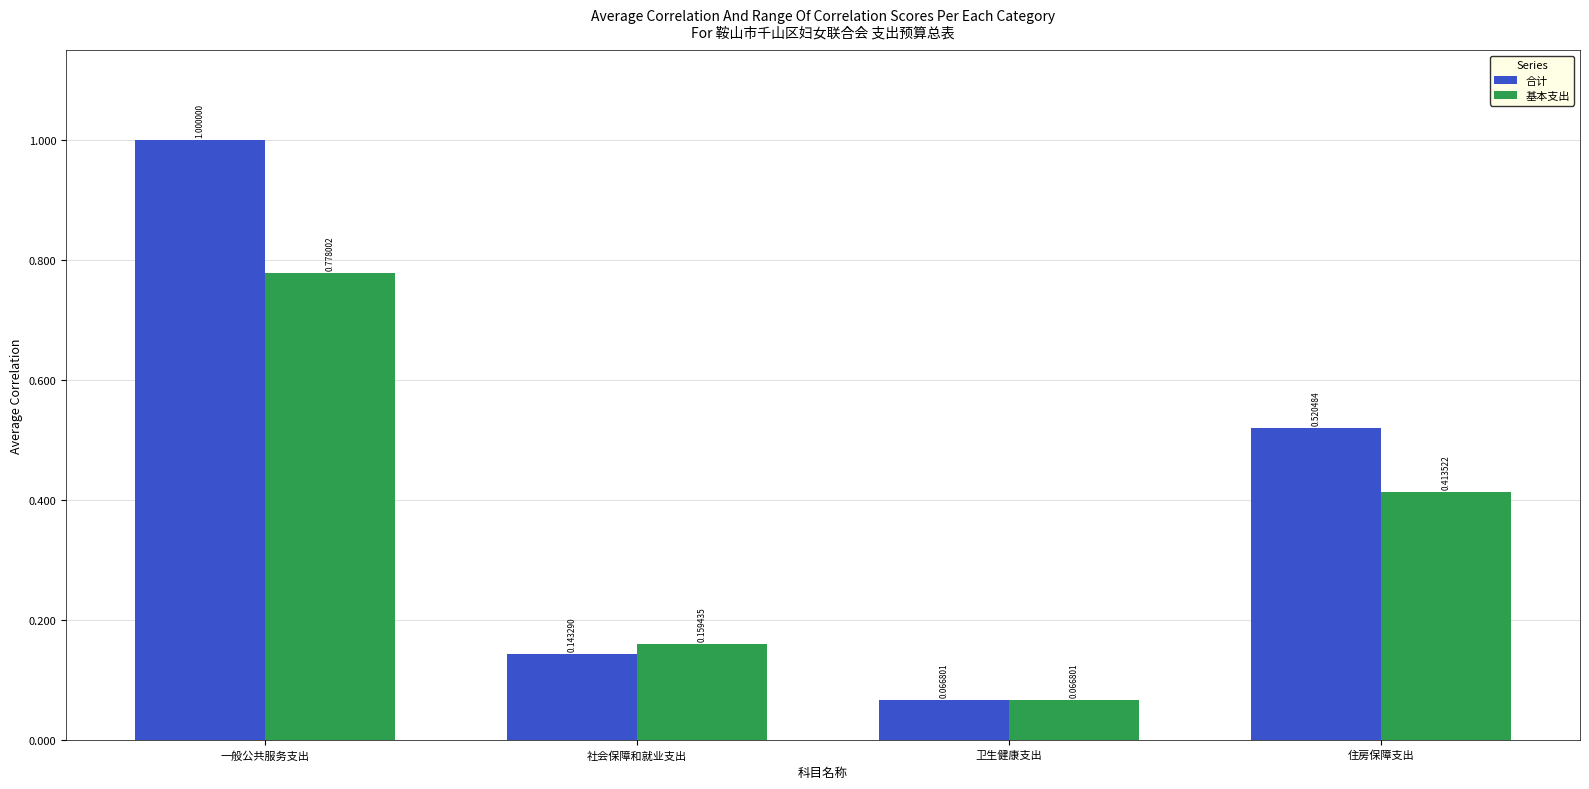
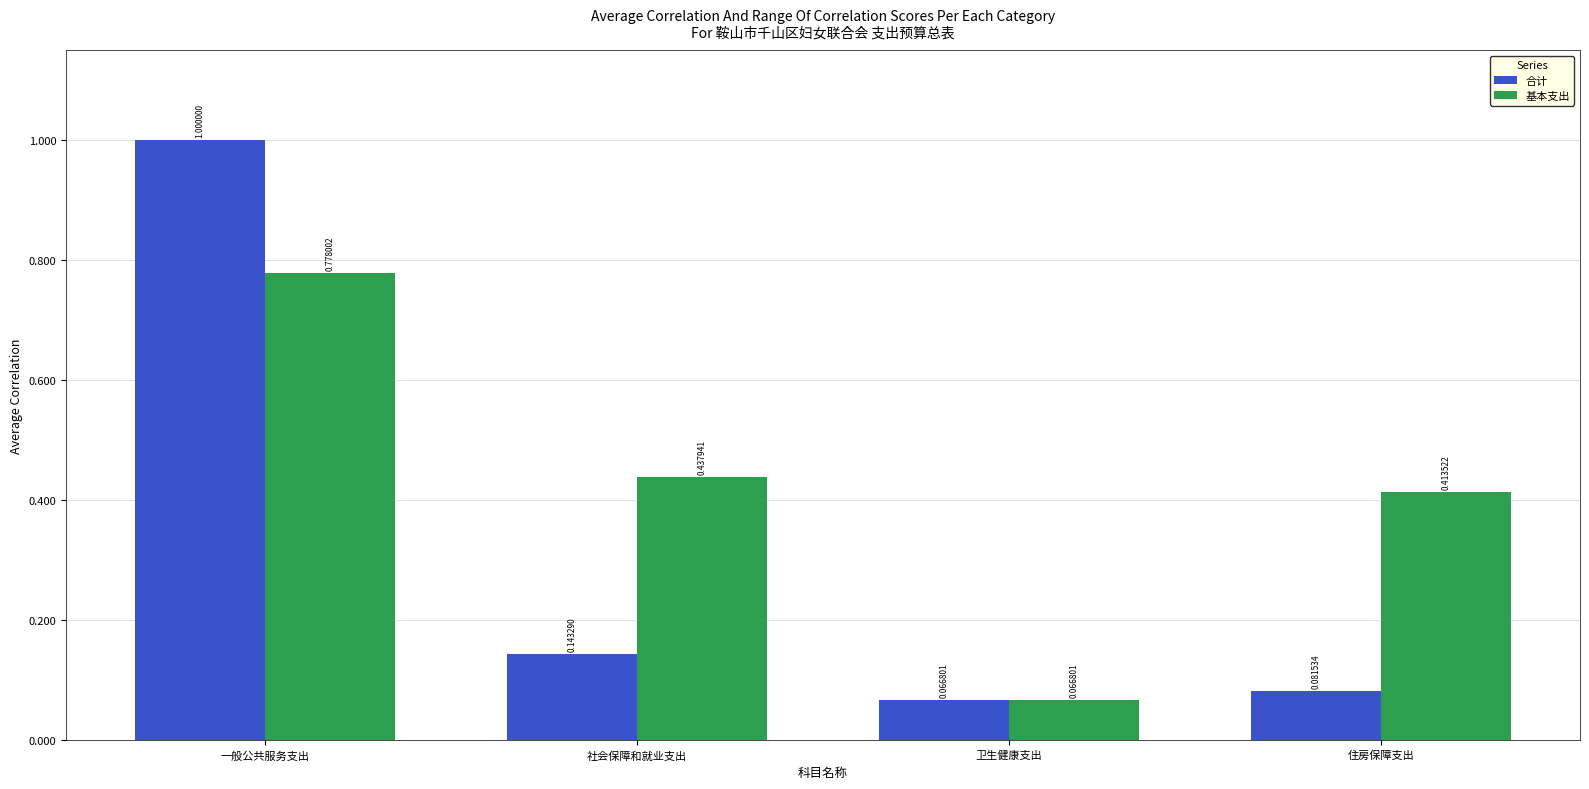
  {
    "合计": {
      "一般公共服务支出": 1.000000,
      "社会保障和就业支出": 0.143290,
      "卫生健康支出": 0.066801,
-     "住房保障支出": 0.520484
+     "住房保障支出": 0.081534
    },
    "基本支出": {
      "一般公共服务支出": 0.778002,
-     "社会保障和就业支出": 0.159435,
+     "社会保障和就业支出": 0.437941,
      "卫生健康支出": 0.066801,
      "住房保障支出": 0.413522
    }
  }
